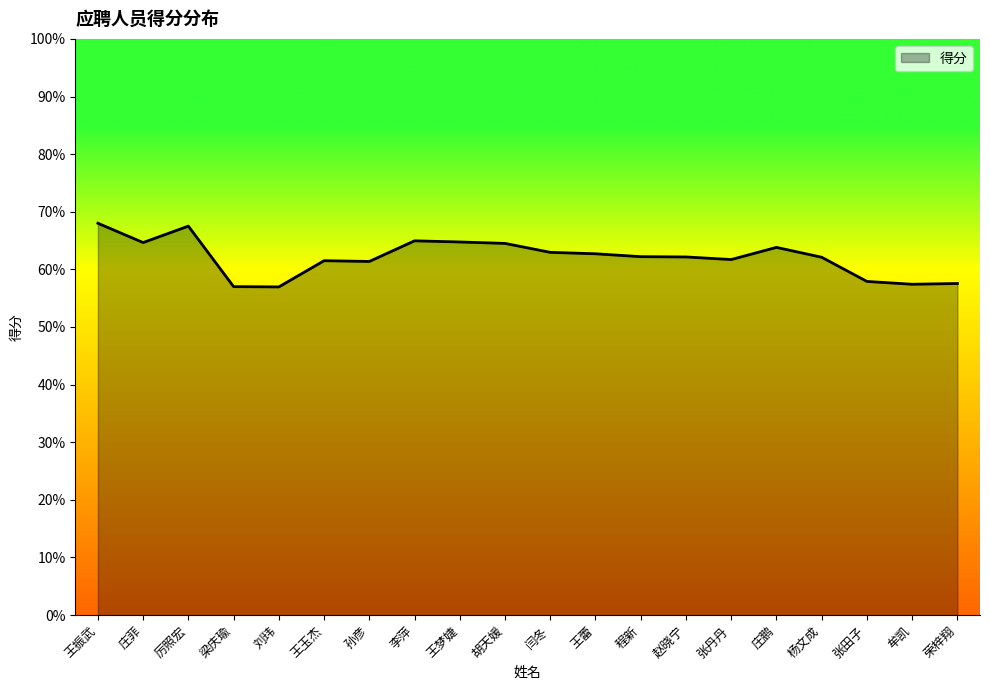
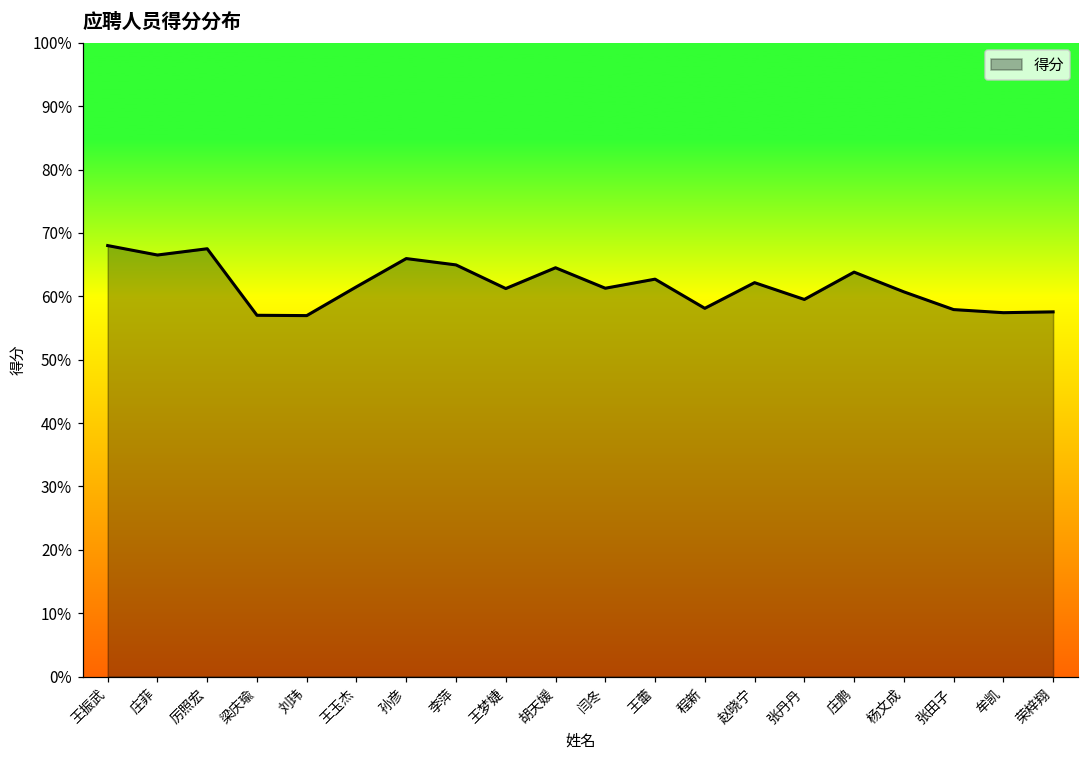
  {
    "王振武": "68%",
-   "庄菲": "65%",
+   "庄菲": "67%",
    "厉照宏": "68%",
    "梁庆瑜": "57%",
    "刘玮": "57%",
    "王玉杰": "62%",
-   "孙彦": "61%",
+   "孙彦": "66%",
    "李萍": "65%",
-   "王梦婕": "65%",
+   "王梦婕": "61%",
    "胡天媛": "65%",
-   "闫冬": "63%",
+   "闫冬": "61%",
    "王蕾": "63%",
-   "程新": "62%",
+   "程新": "58%",
    "赵晓宁": "62%",
-   "张丹丹": "62%",
+   "张丹丹": "60%",
    "庄鹏": "64%",
-   "杨文成": "62%",
+   "杨文成": "61%",
    "张田子": "58%",
    "牟凯": "57%",
    "荣梓翔": "58%"
  }
